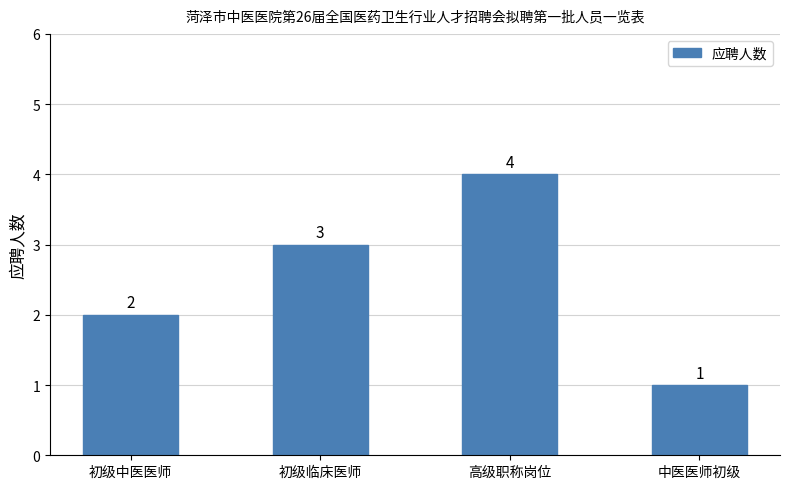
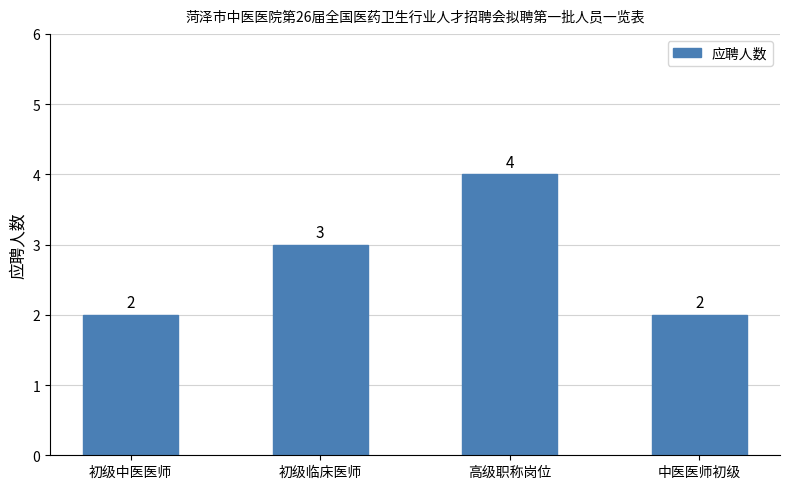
  {
    "初级中医医师": 2,
    "初级临床医师": 3,
    "高级职称岗位": 4,
-   "中医医师初级": 1
+   "中医医师初级": 2
  }
